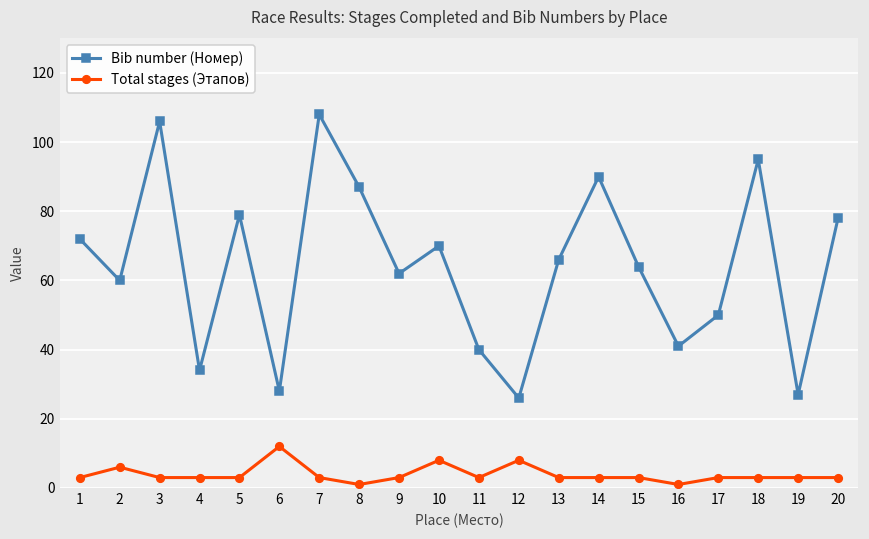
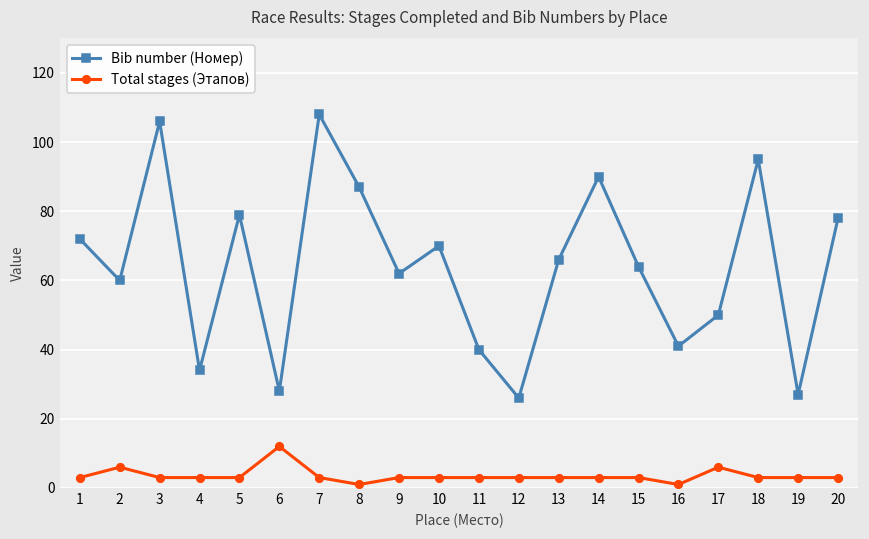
  {
    "Bib number (Номер)": {
      "1": 72,
      "2": 60,
      "3": 106,
      "4": 34,
      "5": 79,
      "6": 28,
      "7": 108,
      "8": 87,
      "9": 62,
      "10": 70,
      "11": 40,
      "12": 26,
      "13": 66,
      "14": 90,
      "15": 64,
      "16": 41,
      "17": 50,
      "18": 95,
      "19": 27,
      "20": 78
    },
    "Total stages (Этапов)": {
      "1": 3,
      "2": 6,
      "3": 3,
      "4": 3,
      "5": 3,
      "6": 12,
      "7": 3,
      "8": 1,
      "9": 3,
-     "10": 8,
+     "10": 3,
      "11": 3,
-     "12": 8,
+     "12": 3,
      "13": 3,
      "14": 3,
      "15": 3,
      "16": 1,
-     "17": 3,
+     "17": 6,
      "18": 3,
      "19": 3,
      "20": 3
    }
  }
